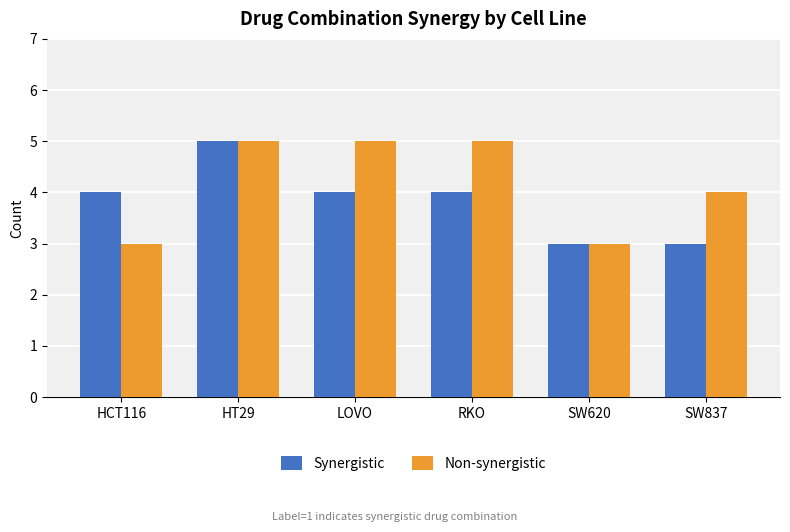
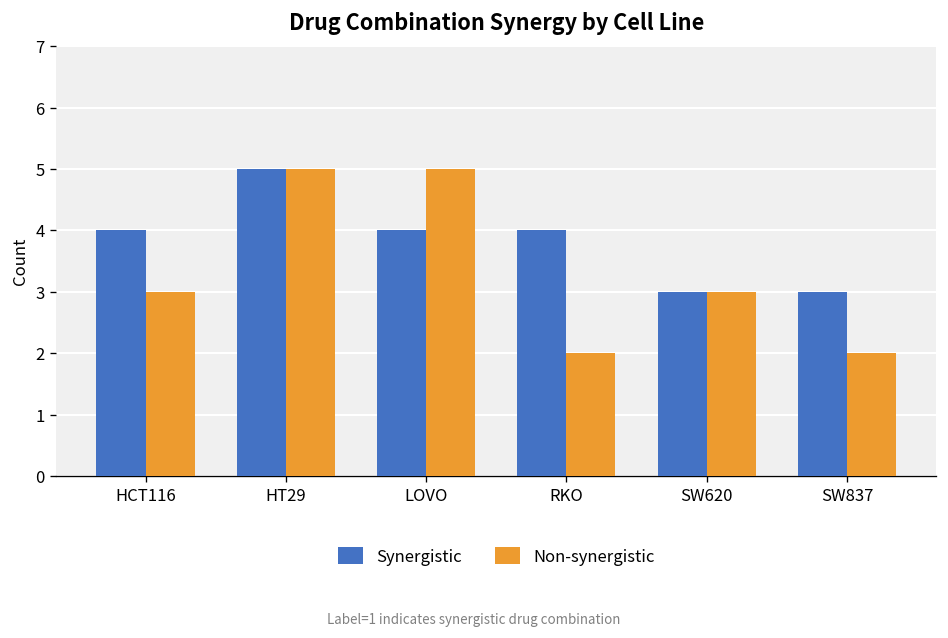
  {
    "Synergistic": {
      "HCT116": 4,
      "HT29": 5,
      "LOVO": 4,
      "RKO": 4,
      "SW620": 3,
      "SW837": 3
    },
    "Non-synergistic": {
      "HCT116": 3,
      "HT29": 5,
      "LOVO": 5,
-     "RKO": 5,
+     "RKO": 2,
      "SW620": 3,
-     "SW837": 4
+     "SW837": 2
    }
  }
